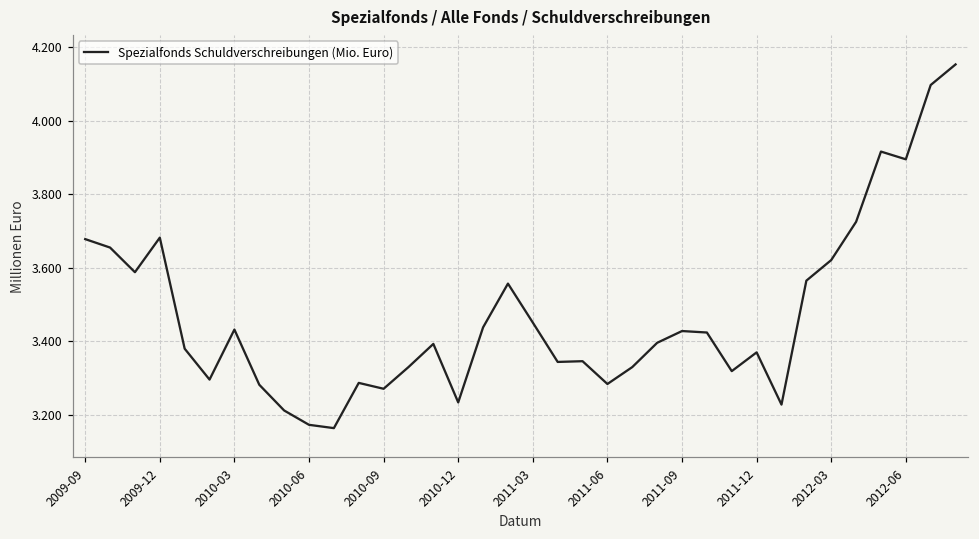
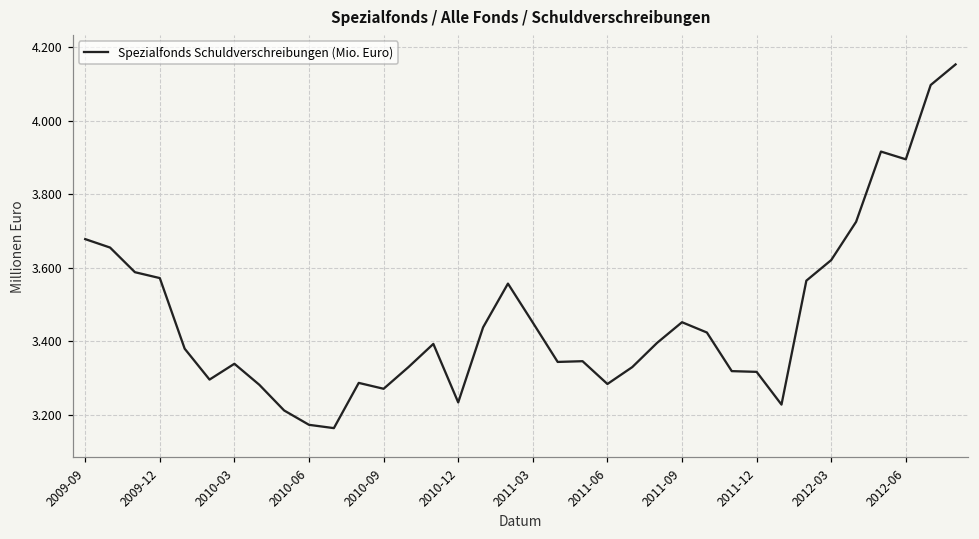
  {
    "2009-09": 3.68,
-   "2009-12": 3.68,
-   "2010-03": 3.43,
+   "2009-12": 3.57,
+   "2010-03": 3.34,
    "2010-06": 3.17,
    "2010-09": 3.27,
    "2010-12": 3.23,
    "2011-03": 3.45,
    "2011-06": 3.28,
-   "2011-09": 3.43,
-   "2011-12": 3.37,
+   "2011-09": 3.45,
+   "2011-12": 3.32,
    "2012-03": 3.62,
    "2012-06": 3.90
  }
